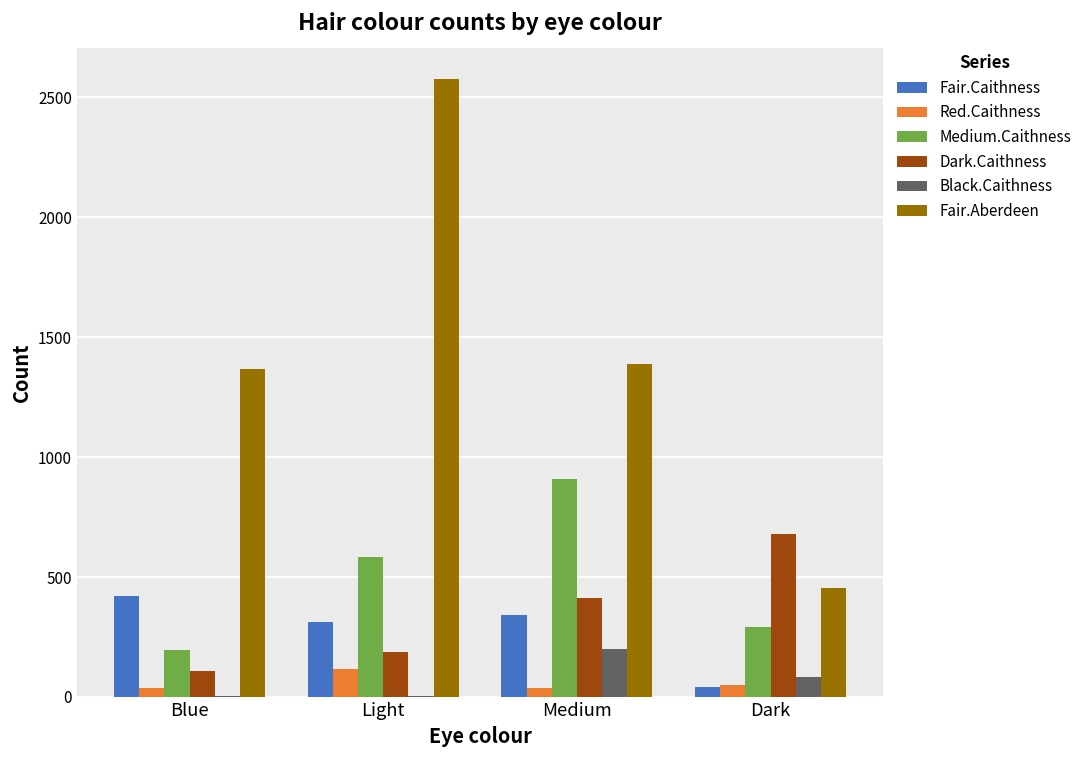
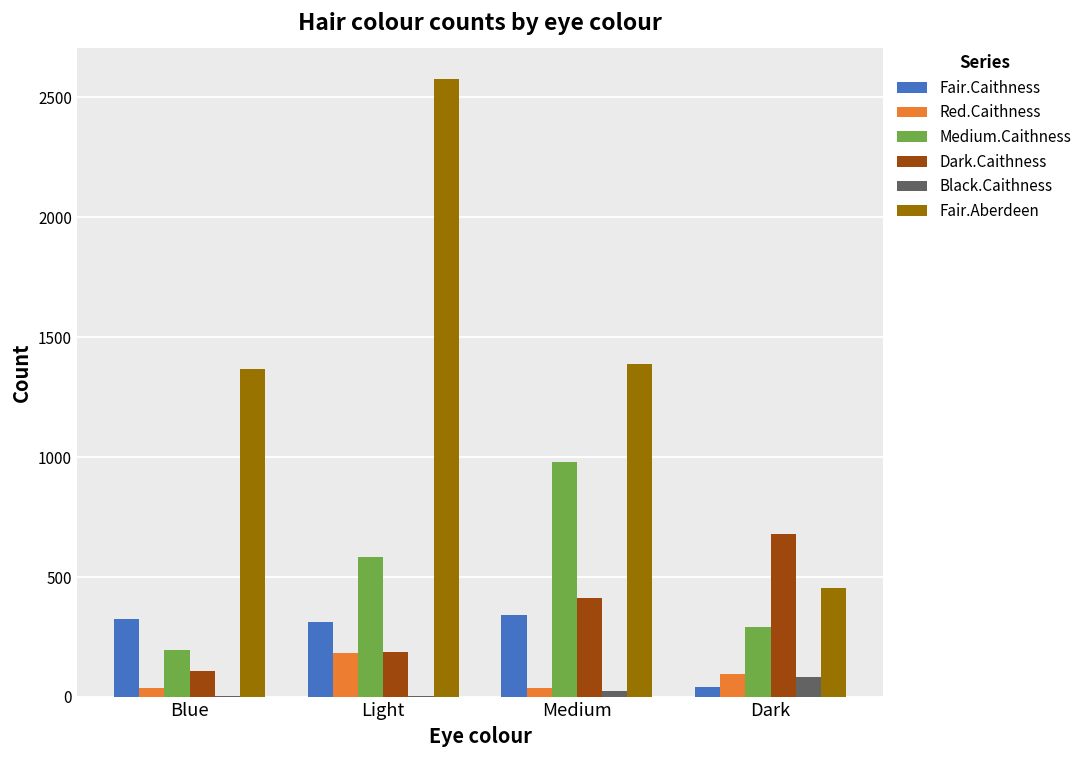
  {
    "Fair.Caithness": {
-     "Blue": 420,
+     "Blue": 330,
      "Light": 310,
      "Medium": 340,
      "Dark": 40
    },
    "Red.Caithness": {
      "Blue": 40,
-     "Light": 120,
+     "Light": 180,
      "Medium": 40,
-     "Dark": 50
+     "Dark": 90
    },
    "Medium.Caithness": {
      "Blue": 190,
      "Light": 580,
-     "Medium": 910,
+     "Medium": 980,
      "Dark": 290
    },
    "Black.Caithness": {
-     "Medium": 200,
+     "Medium": 30,
      "Dark": 90
    }
  }
